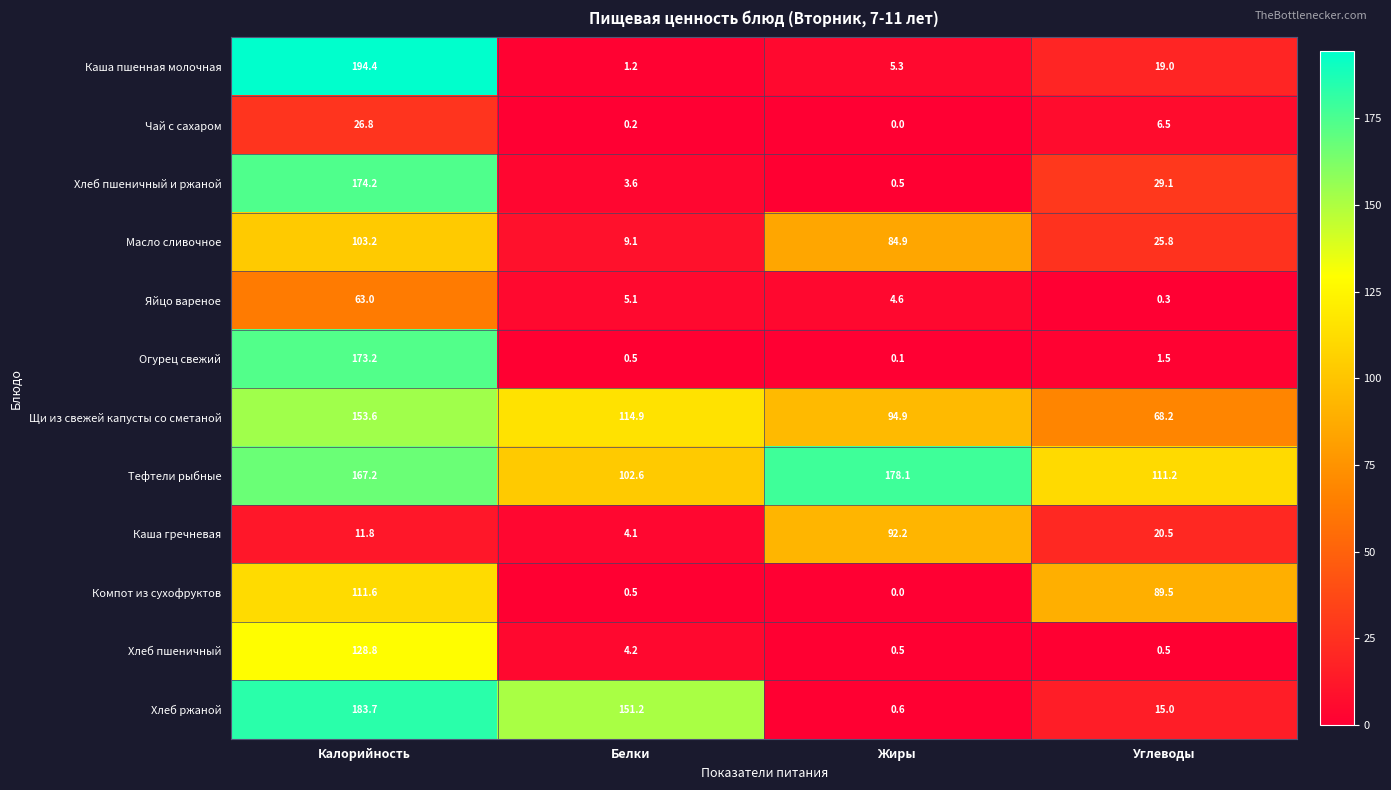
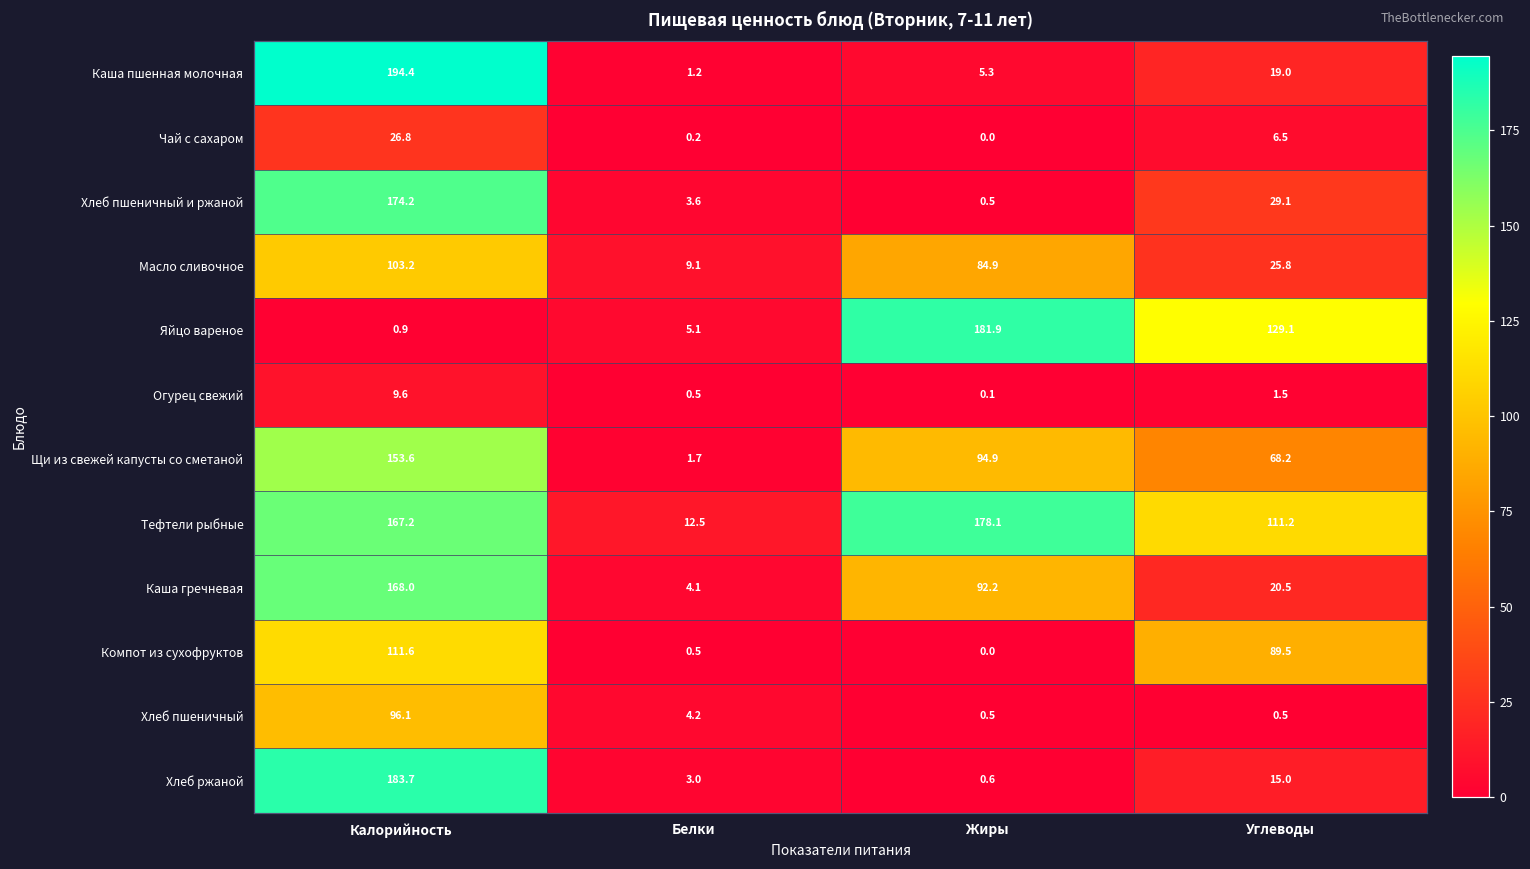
  {
    "Каша пшенная молочная": {
      "Калорийность": 194.4,
      "Белки": 1.2,
      "Жиры": 5.3,
      "Углеводы": 19.0
    },
    "Чай с сахаром": {
      "Калорийность": 26.8,
      "Белки": 0.2,
      "Жиры": 0.0,
      "Углеводы": 6.5
    },
    "Хлеб пшеничный и ржаной": {
      "Калорийность": 174.2,
      "Белки": 3.6,
      "Жиры": 0.5,
      "Углеводы": 29.1
    },
    "Масло сливочное": {
      "Калорийность": 103.2,
      "Белки": 9.1,
      "Жиры": 84.9,
      "Углеводы": 25.8
    },
    "Яйцо вареное": {
-     "Калорийность": 63.0,
+     "Калорийность": 0.9,
      "Белки": 5.1,
-     "Жиры": 4.6,
-     "Углеводы": 0.3
+     "Жиры": 181.9,
+     "Углеводы": 129.1
    },
    "Огурец свежий": {
-     "Калорийность": 173.2,
+     "Калорийность": 9.6,
      "Белки": 0.5,
      "Жиры": 0.1,
      "Углеводы": 1.5
    },
    "Щи из свежей капусты со сметаной": {
      "Калорийность": 153.6,
-     "Белки": 114.9,
+     "Белки": 1.7,
      "Жиры": 94.9,
      "Углеводы": 68.2
    },
    "Тефтели рыбные": {
      "Калорийность": 167.2,
-     "Белки": 102.6,
+     "Белки": 12.5,
      "Жиры": 178.1,
      "Углеводы": 111.2
    },
    "Каша гречневая": {
-     "Калорийность": 11.8,
+     "Калорийность": 168.0,
      "Белки": 4.1,
      "Жиры": 92.2,
      "Углеводы": 20.5
    },
    "Компот из сухофруктов": {
      "Калорийность": 111.6,
      "Белки": 0.5,
      "Жиры": 0.0,
      "Углеводы": 89.5
    },
    "Хлеб пшеничный": {
-     "Калорийность": 128.8,
+     "Калорийность": 96.1,
      "Белки": 4.2,
      "Жиры": 0.5,
      "Углеводы": 0.5
    },
    "Хлеб ржаной": {
      "Калорийность": 183.7,
-     "Белки": 151.2,
+     "Белки": 3.0,
      "Жиры": 0.6,
      "Углеводы": 15.0
    }
  }
